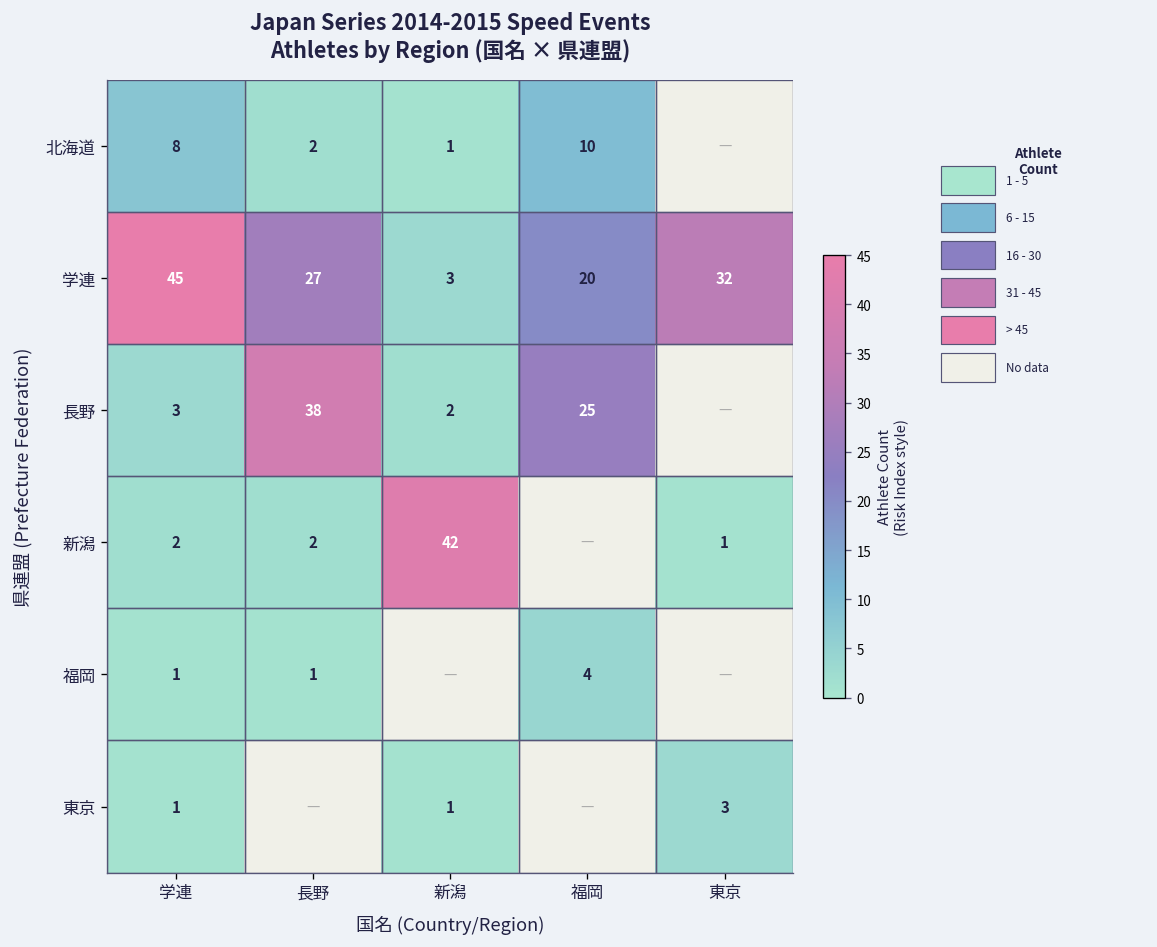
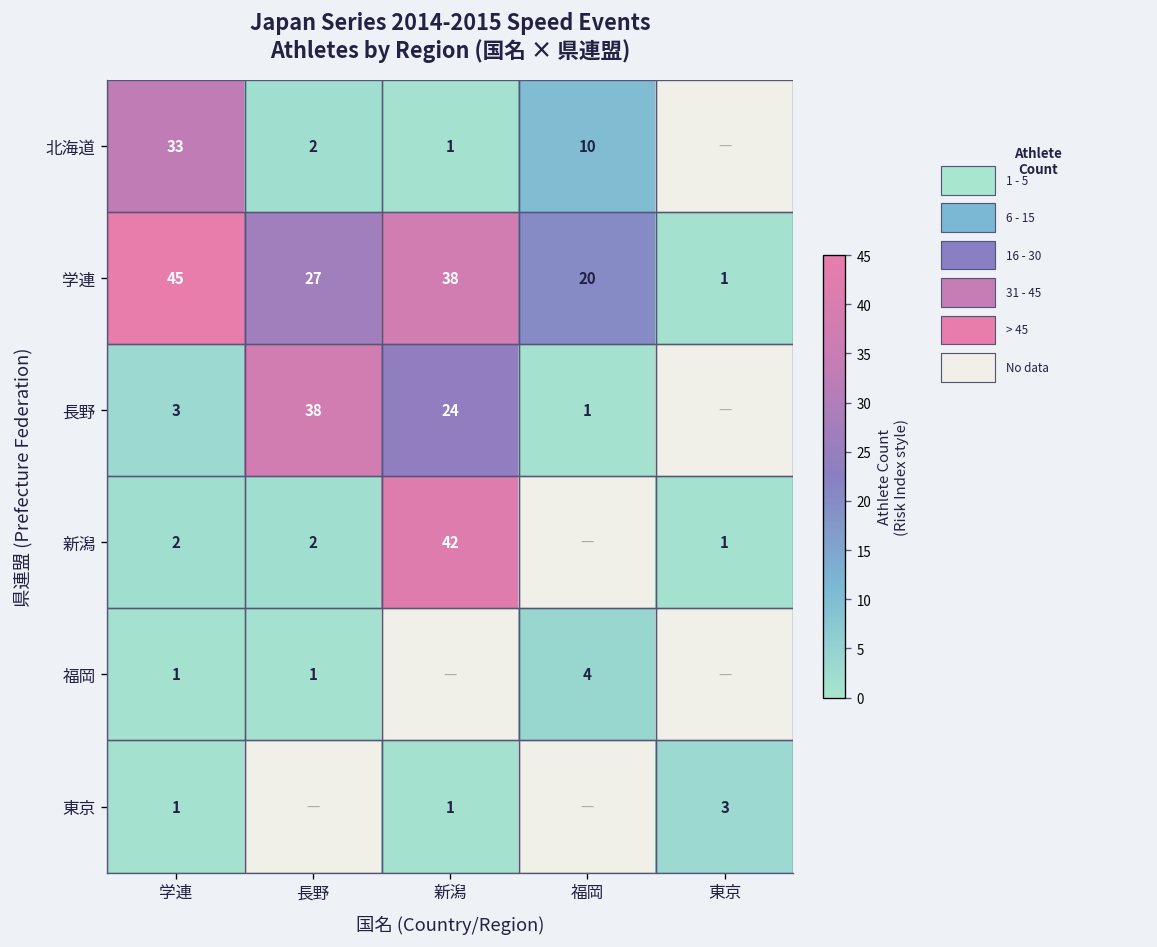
  {
    "北海道": {
-     "学連": 8,
+     "学連": 33,
      "長野": 2,
      "新潟": 1,
      "福岡": 10
    },
    "学連": {
      "学連": 45,
      "長野": 27,
-     "新潟": 3,
+     "新潟": 38,
      "福岡": 20,
-     "東京": 32
+     "東京": 1
    },
    "長野": {
      "学連": 3,
      "長野": 38,
-     "新潟": 2,
-     "福岡": 25
+     "新潟": 24,
+     "福岡": 1
    },
    "新潟": {
      "学連": 2,
      "長野": 2,
      "新潟": 42,
      "東京": 1
    },
    "福岡": {
      "学連": 1,
      "長野": 1,
      "福岡": 4
    },
    "東京": {
      "学連": 1,
      "新潟": 1,
      "東京": 3
    }
  }
